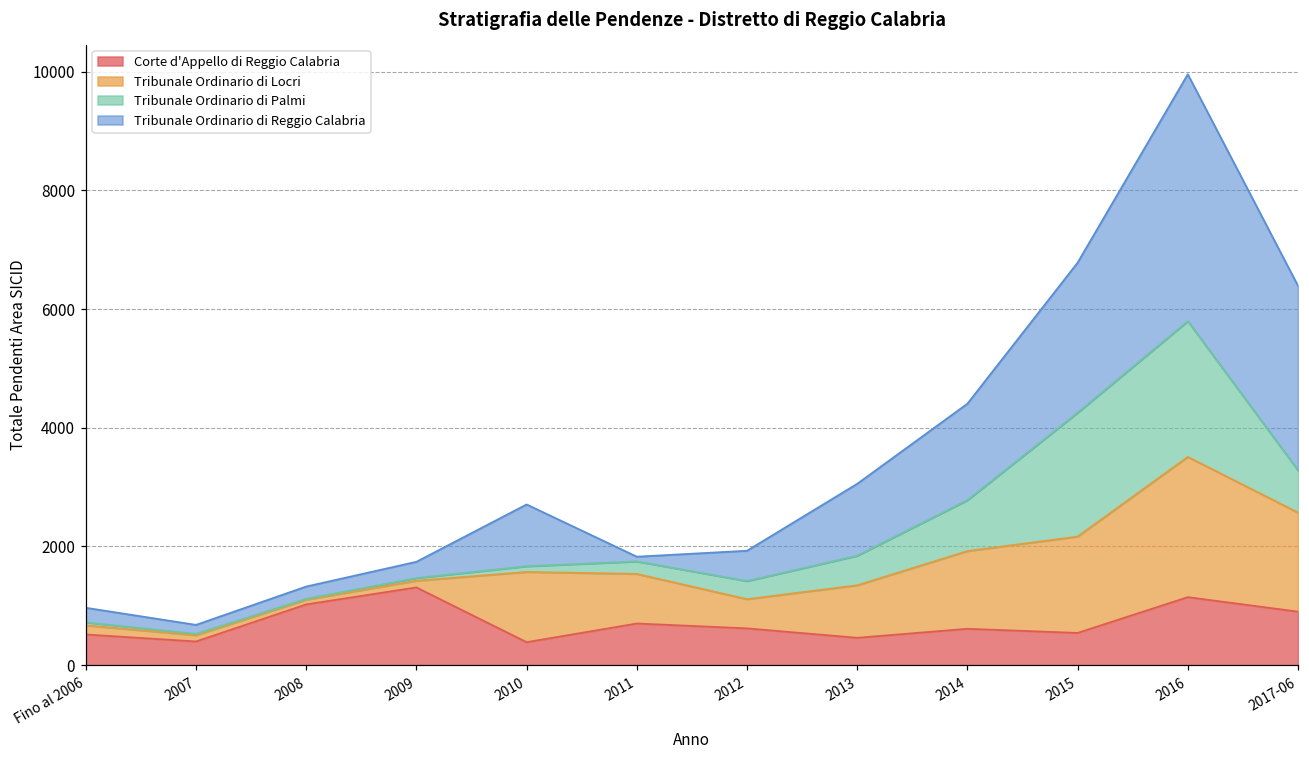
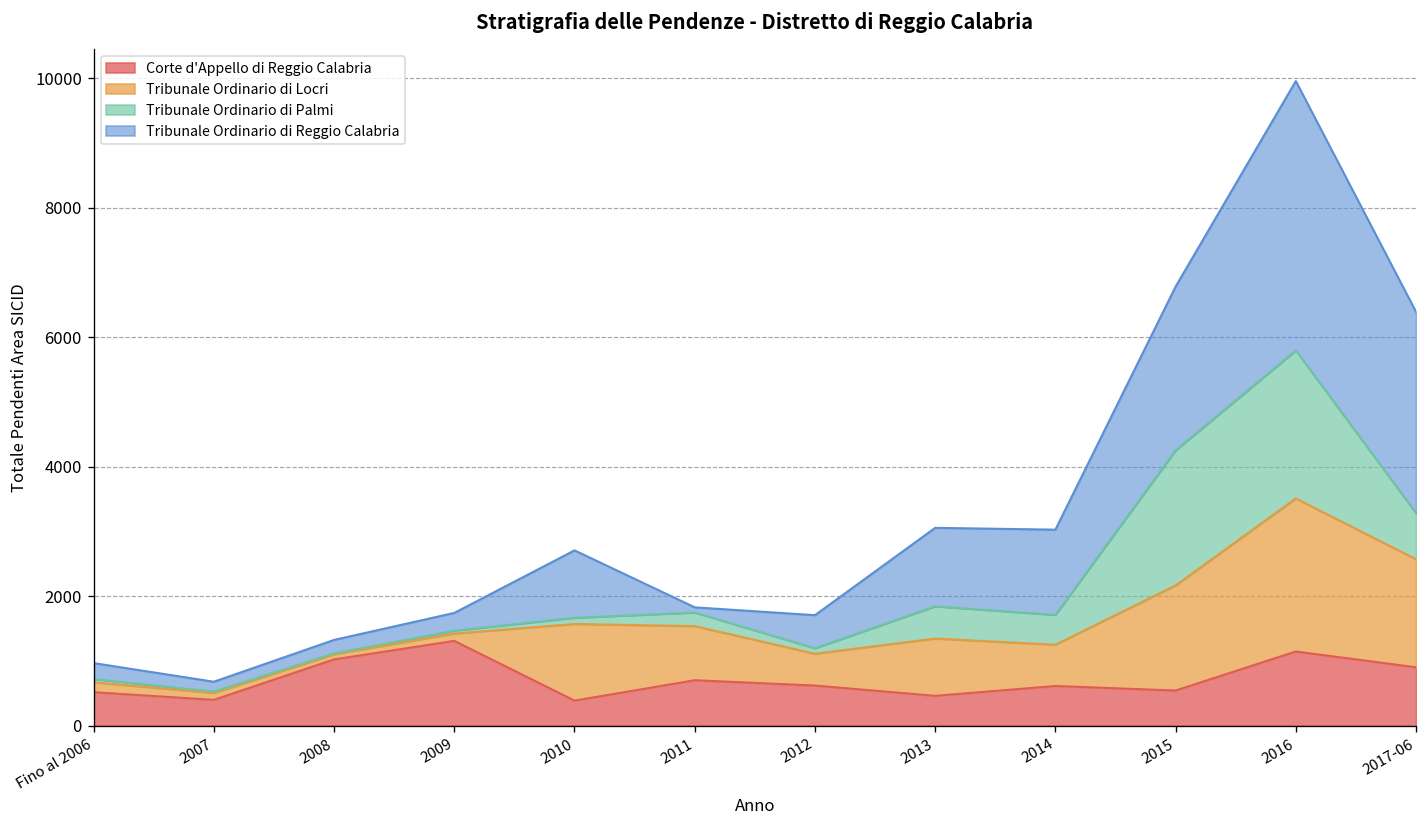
  {
    "Corte d'Appello di Reggio Calabria": {
      "Fino al 2006": 500,
      "2007": 400,
      "2008": 1000,
      "2009": 1300,
      "2010": 400,
      "2011": 700,
      "2012": 600,
      "2013": 500,
      "2014": 600,
      "2015": 500,
      "2016": 1100,
      "2017-06": 900
    },
    "Tribunale Ordinario di Locri": {
      "Fino al 2006": 200,
      "2010": 1200,
      "2011": 800,
      "2012": 500,
      "2013": 900,
-     "2014": 1300,
+     "2014": 600,
      "2015": 1600,
      "2016": 2400,
      "2017-06": 1700
    },
    "Tribunale Ordinario di Palmi": {
      "Fino al 2006": 100,
      "2010": 100,
      "2011": 200,
-     "2012": 300,
+     "2012": 100,
      "2013": 500,
-     "2014": 900,
+     "2014": 500,
      "2015": 2100,
      "2016": 2300,
      "2017-06": 700
    },
    "Tribunale Ordinario di Reggio Calabria": {
      "Fino al 2006": 200,
      "2007": 200,
      "2008": 200,
      "2009": 300,
      "2010": 1000,
      "2011": 100,
      "2012": 500,
      "2013": 1200,
-     "2014": 1600,
+     "2014": 1300,
      "2015": 2500,
      "2016": 4200,
      "2017-06": 3100
    }
  }
